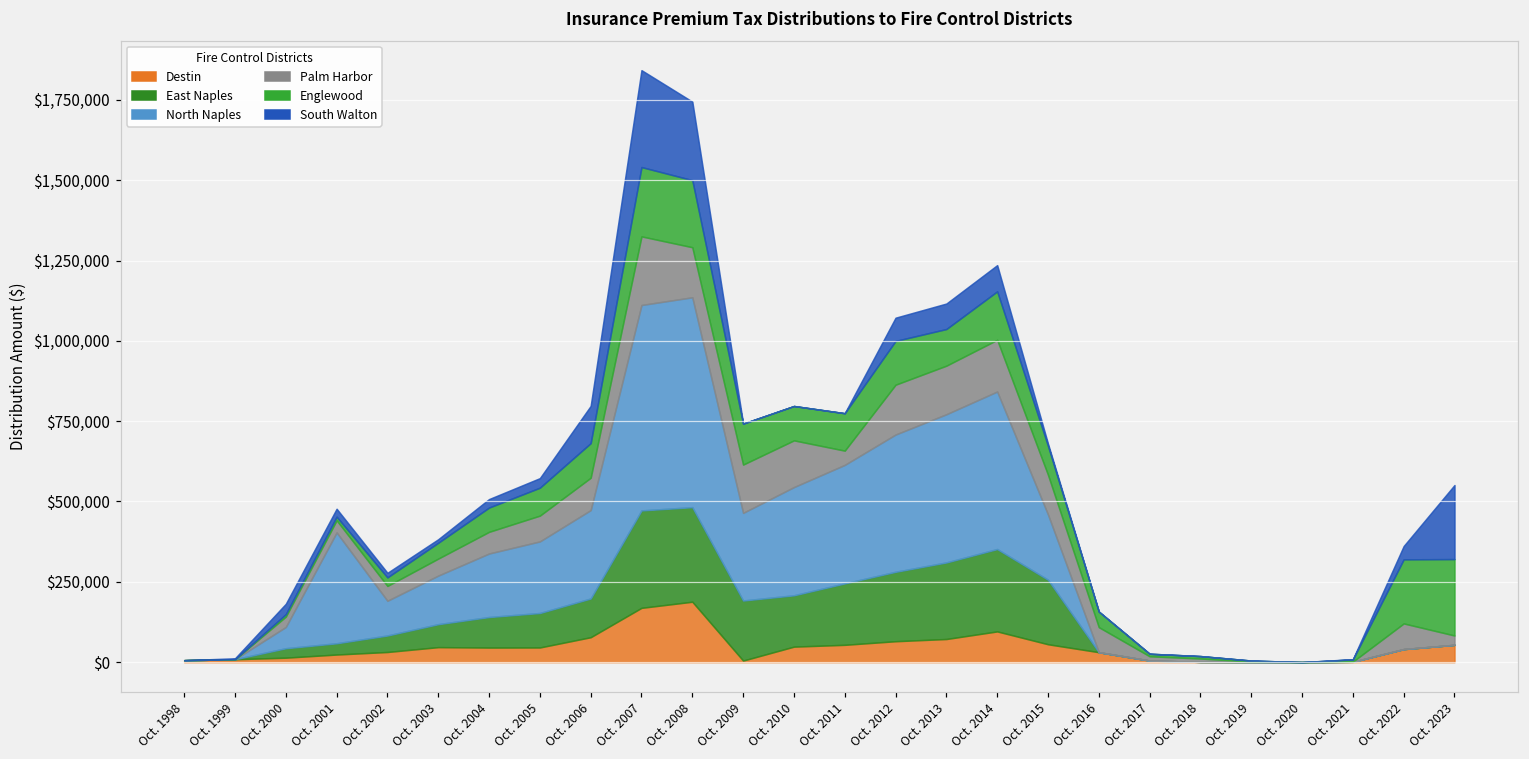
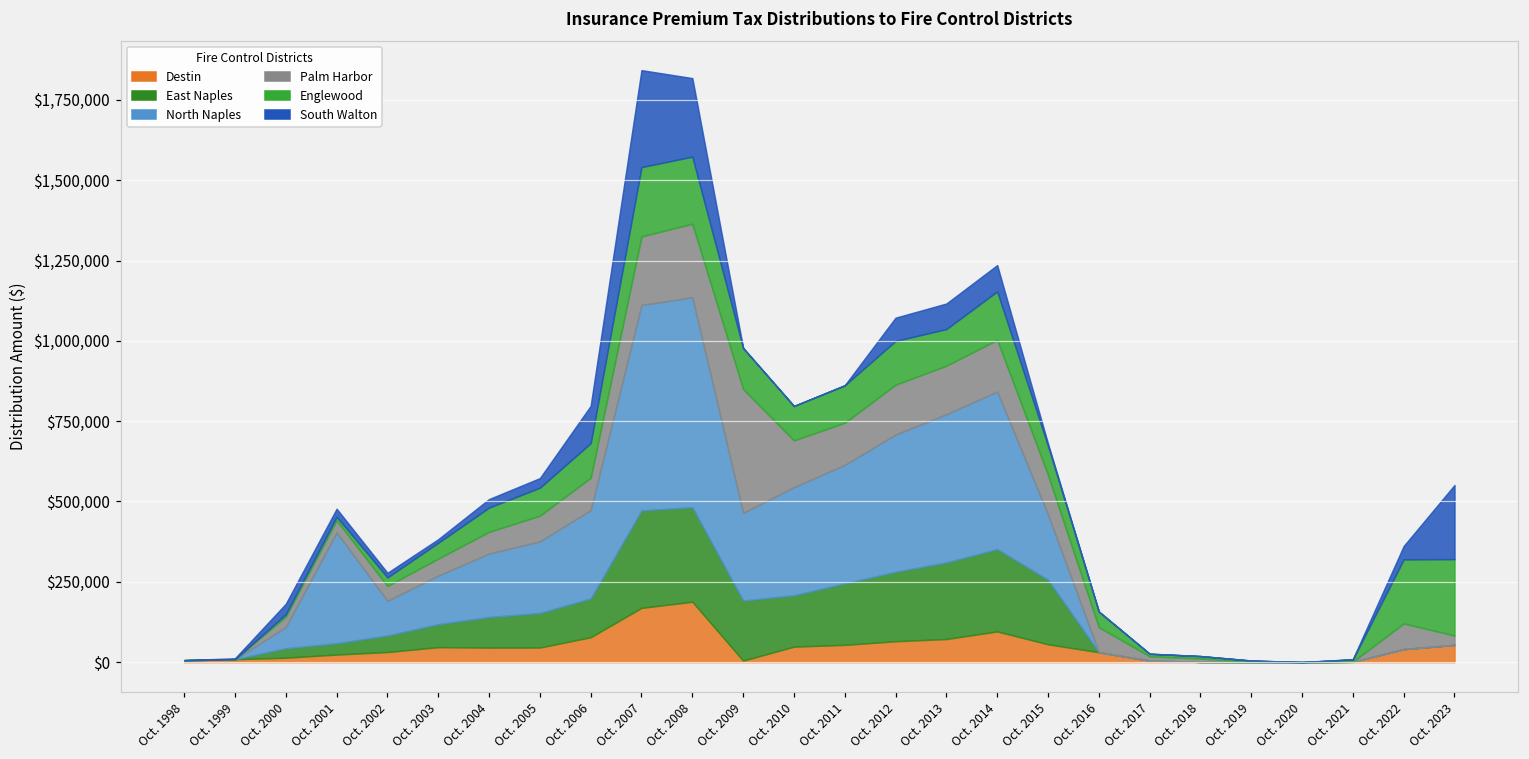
  {
    "Destin": {
      "Oct. 2000": "$10,000",
      "Oct. 2001": "$20,000",
      "Oct. 2002": "$30,000",
      "Oct. 2003": "$50,000",
      "Oct. 2004": "$50,000",
      "Oct. 2005": "$50,000",
      "Oct. 2006": "$80,000",
      "Oct. 2007": "$170,000",
      "Oct. 2008": "$190,000",
      "Oct. 2010": "$50,000",
      "Oct. 2011": "$50,000",
      "Oct. 2012": "$70,000",
      "Oct. 2013": "$70,000",
      "Oct. 2014": "$100,000",
      "Oct. 2015": "$60,000"
    },
    "North Naples": {
      "Oct. 2000": "$70,000",
      "Oct. 2001": "$350,000",
      "Oct. 2002": "$110,000",
      "Oct. 2003": "$150,000",
      "Oct. 2004": "$200,000",
      "Oct. 2005": "$220,000",
      "Oct. 2006": "$280,000",
      "Oct. 2007": "$640,000",
      "Oct. 2008": "$650,000",
      "Oct. 2009": "$270,000",
      "Oct. 2010": "$340,000",
      "Oct. 2011": "$370,000",
      "Oct. 2012": "$430,000",
      "Oct. 2013": "$460,000",
      "Oct. 2014": "$490,000",
      "Oct. 2015": "$200,000"
    },
    "Palm Harbor": {
      "Oct. 2001": "$40,000",
      "Oct. 2002": "$50,000",
      "Oct. 2003": "$50,000",
      "Oct. 2004": "$70,000",
      "Oct. 2005": "$80,000",
      "Oct. 2006": "$100,000",
      "Oct. 2007": "$210,000",
-     "Oct. 2008": "$160,000",
-     "Oct. 2009": "$150,000",
+     "Oct. 2008": "$230,000",
+     "Oct. 2009": "$390,000",
      "Oct. 2010": "$150,000",
-     "Oct. 2011": "$40,000",
+     "Oct. 2011": "$130,000",
      "Oct. 2012": "$160,000",
      "Oct. 2013": "$150,000",
      "Oct. 2014": "$160,000",
      "Oct. 2015": "$120,000",
      "Oct. 2016": "$80,000",
      "Oct. 2022": "$80,000",
      "Oct. 2023": "$30,000"
    },
    "South Walton": {
      "Oct. 2000": "$30,000",
      "Oct. 2001": "$20,000",
      "Oct. 2002": "$10,000",
      "Oct. 2003": "$10,000",
      "Oct. 2004": "$30,000",
      "Oct. 2005": "$30,000",
      "Oct. 2006": "$120,000",
      "Oct. 2007": "$300,000",
      "Oct. 2008": "$240,000",
      "Oct. 2012": "$70,000",
      "Oct. 2013": "$80,000",
      "Oct. 2014": "$80,000",
      "Oct. 2022": "$40,000",
      "Oct. 2023": "$230,000"
    }
  }
